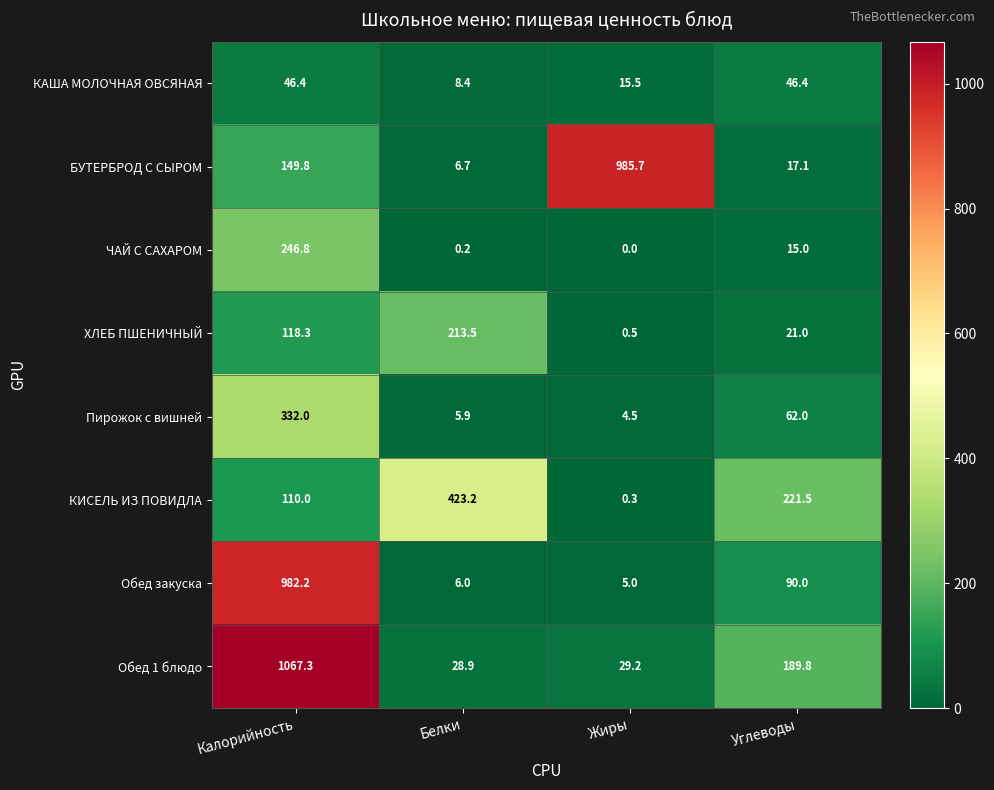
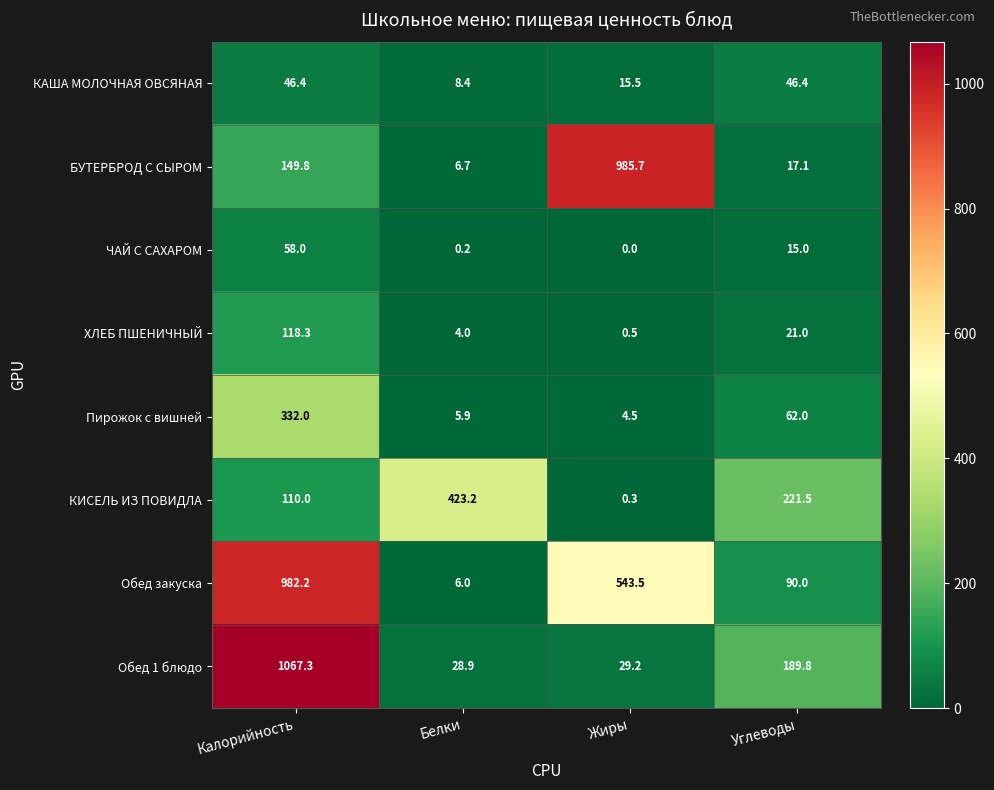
  {
    "КАША МОЛОЧНАЯ ОВСЯНАЯ": {
      "Калорийность": 46.4,
      "Белки": 8.4,
      "Жиры": 15.5,
      "Углеводы": 46.4
    },
    "БУТЕРБРОД С СЫРОМ": {
      "Калорийность": 149.8,
      "Белки": 6.7,
      "Жиры": 985.7,
      "Углеводы": 17.1
    },
    "ЧАЙ С САХАРОМ": {
-     "Калорийность": 246.8,
+     "Калорийность": 58.0,
      "Белки": 0.2,
      "Жиры": 0.0,
      "Углеводы": 15.0
    },
    "ХЛЕБ ПШЕНИЧНЫЙ": {
      "Калорийность": 118.3,
-     "Белки": 213.5,
+     "Белки": 4.0,
      "Жиры": 0.5,
      "Углеводы": 21.0
    },
    "Пирожок с вишней": {
      "Калорийность": 332.0,
      "Белки": 5.9,
      "Жиры": 4.5,
      "Углеводы": 62.0
    },
    "КИСЕЛЬ ИЗ ПОВИДЛА": {
      "Калорийность": 110.0,
      "Белки": 423.2,
      "Жиры": 0.3,
      "Углеводы": 221.5
    },
    "Обед закуска": {
      "Калорийность": 982.2,
      "Белки": 6.0,
-     "Жиры": 5.0,
+     "Жиры": 543.5,
      "Углеводы": 90.0
    },
    "Обед 1 блюдо": {
      "Калорийность": 1067.3,
      "Белки": 28.9,
      "Жиры": 29.2,
      "Углеводы": 189.8
    }
  }
